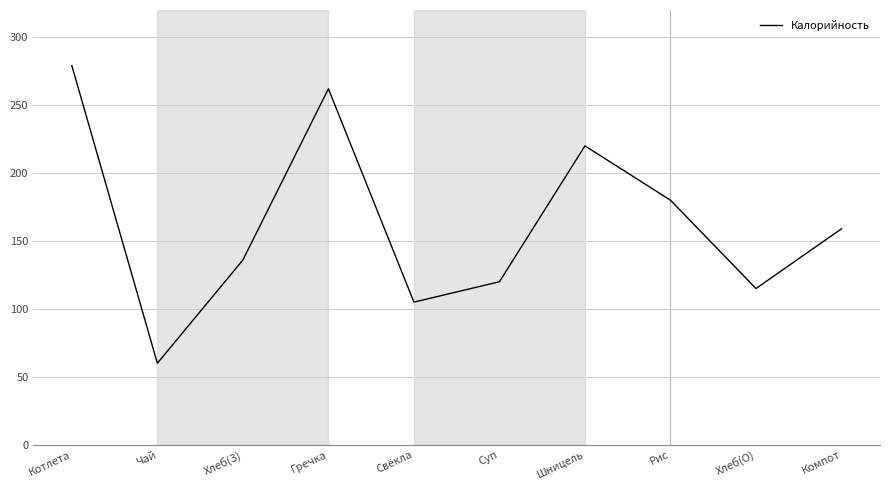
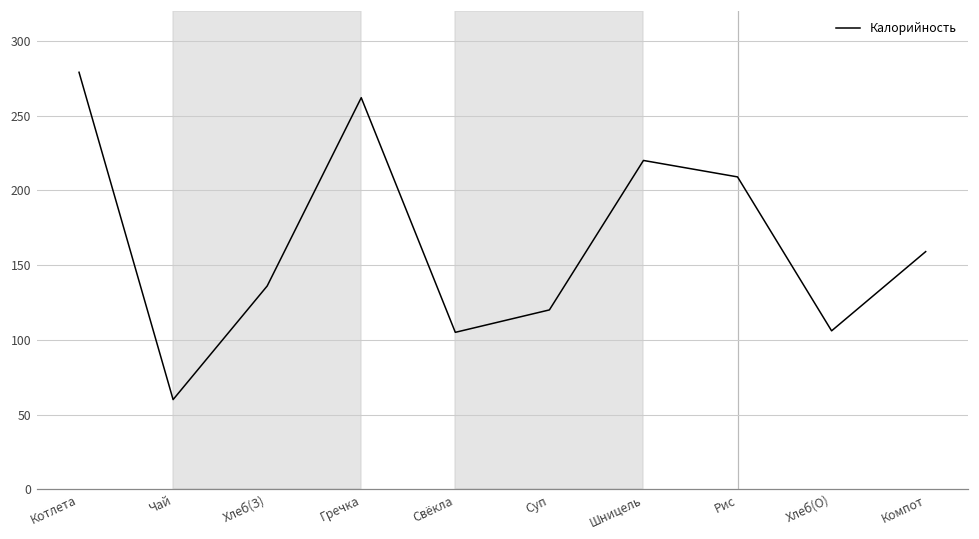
  {
    "Котлета": 279,
-   "Рис": 180,
-   "Хлеб(О)": 115,
+   "Рис": 209,
+   "Хлеб(О)": 106,
    "Компот": 159
  }
